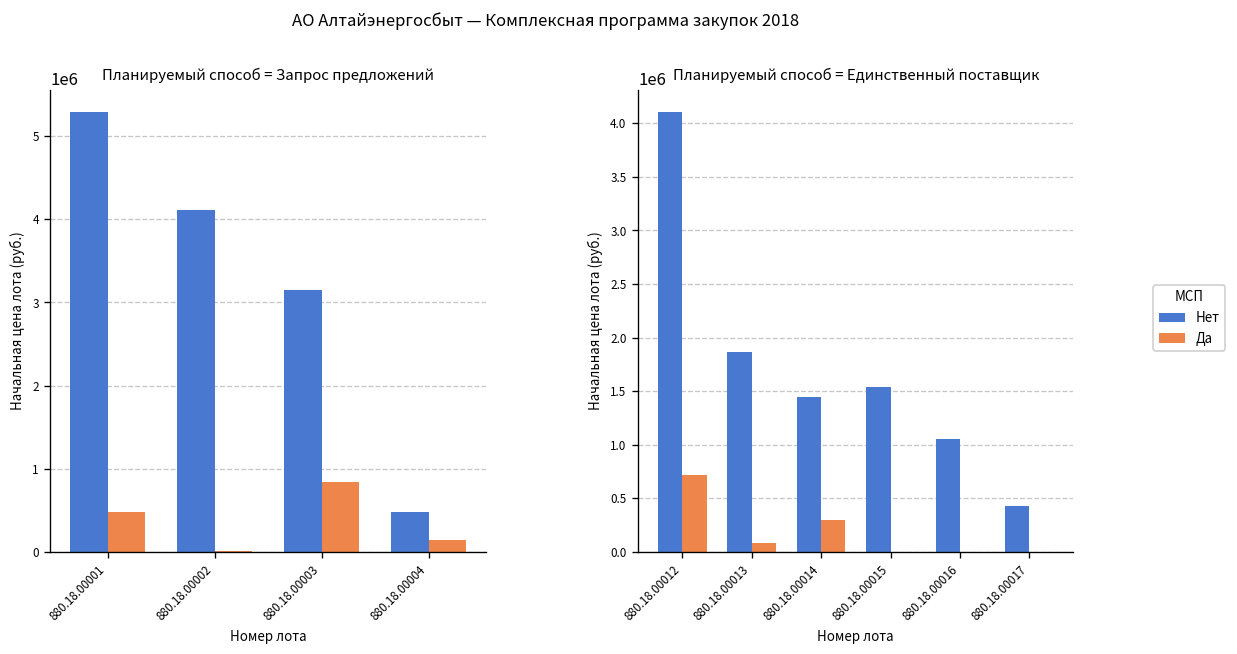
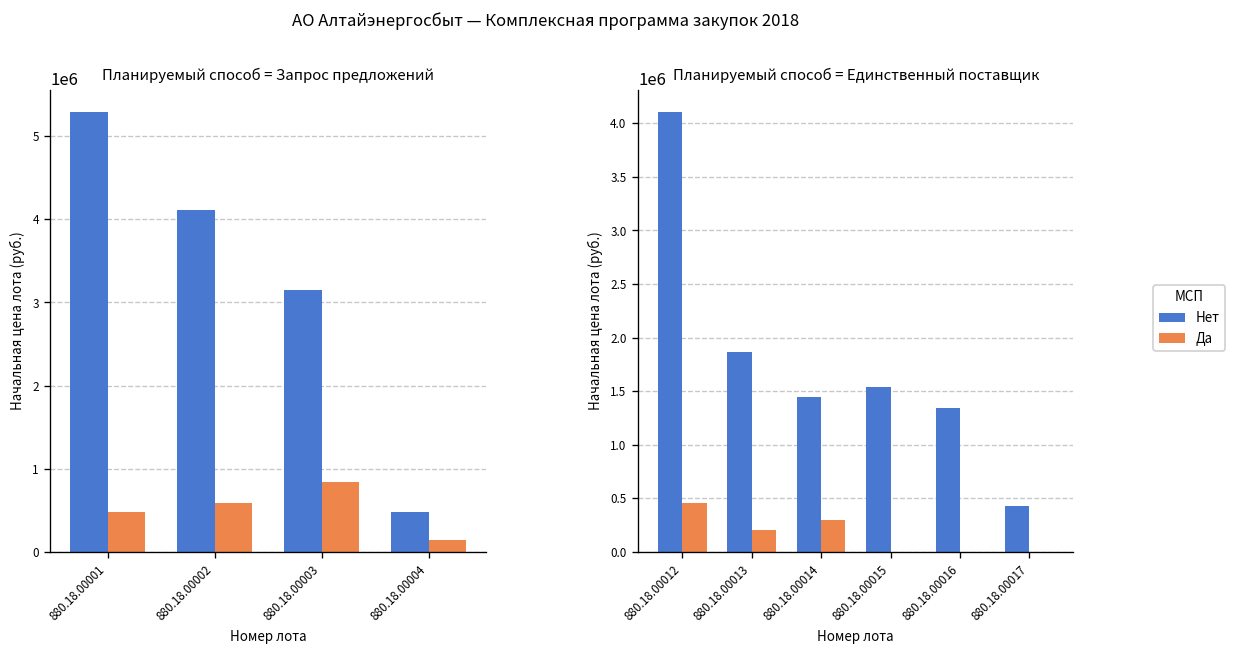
  {
    "Планируемый способ = Запрос предложений": {
      "Нет": {
        "880.18.00001": 5300000,
        "880.18.00002": 4100000,
        "880.18.00003": 3100000,
        "880.18.00004": 500000
      },
      "Да": {
        "880.18.00001": 500000,
-       "880.18.00002": 0,
+       "880.18.00002": 600000,
        "880.18.00003": 800000,
        "880.18.00004": 100000
      }
    },
    "Планируемый способ = Единственный поставщик": {
      "Нет": {
        "880.18.00012": 4100000,
        "880.18.00013": 1900000,
        "880.18.00014": 1400000,
        "880.18.00015": 1500000,
-       "880.18.00016": 1100000,
+       "880.18.00016": 1300000,
        "880.18.00017": 400000
      },
      "Да": {
-       "880.18.00012": 700000,
-       "880.18.00013": 100000,
+       "880.18.00012": 500000,
+       "880.18.00013": 200000,
        "880.18.00014": 300000,
        "880.18.00015": 0,
        "880.18.00016": 0,
        "880.18.00017": 0
      }
    }
  }
